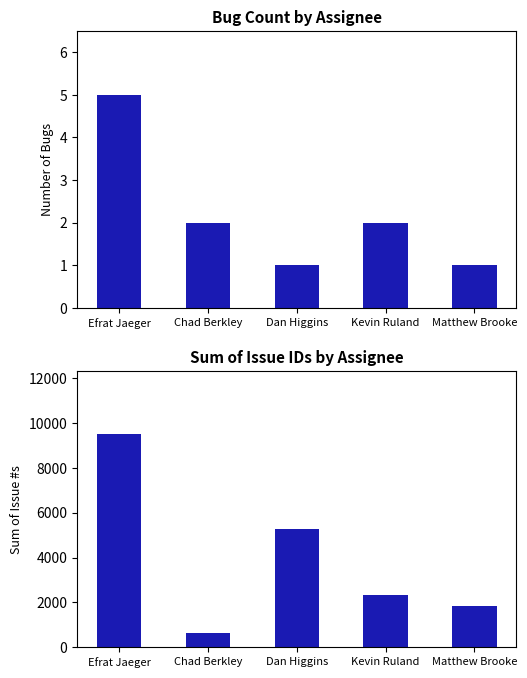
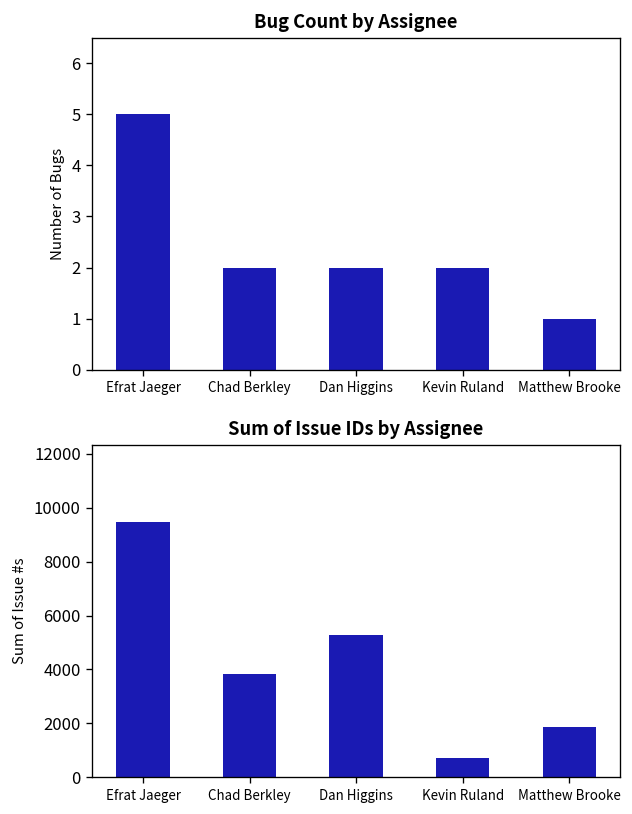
  {
    "Bug Count by Assignee": {
      "Efrat Jaeger": 5,
      "Chad Berkley": 2,
-     "Dan Higgins": 1,
+     "Dan Higgins": 2,
      "Kevin Ruland": 2,
      "Matthew Brooke": 1
    },
    "Sum of Issue IDs by Assignee": {
      "Efrat Jaeger": 9500,
-     "Chad Berkley": 600,
+     "Chad Berkley": 3800,
      "Dan Higgins": 5300,
-     "Kevin Ruland": 2300,
+     "Kevin Ruland": 700,
      "Matthew Brooke": 1900
    }
  }
